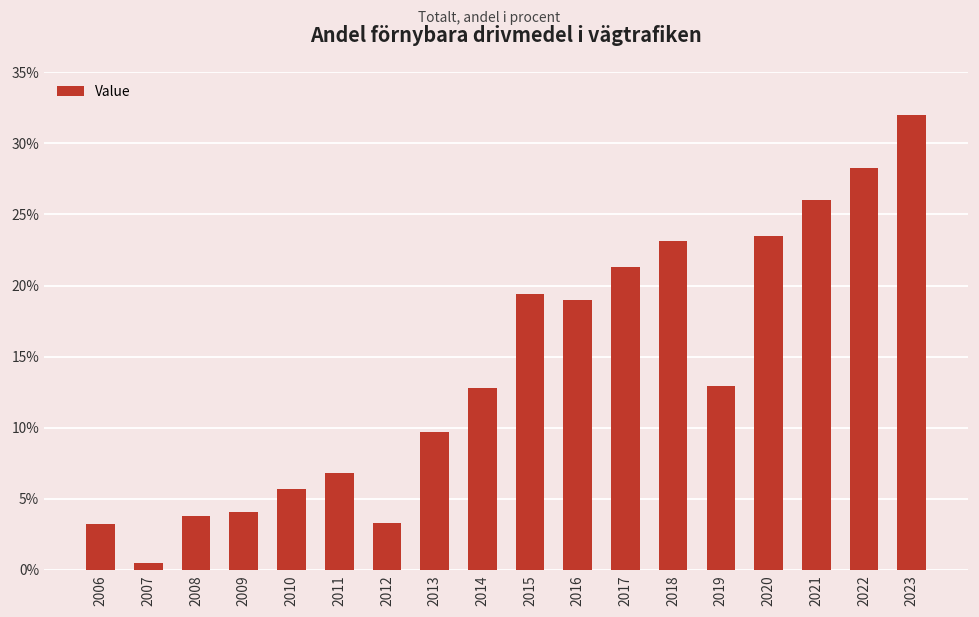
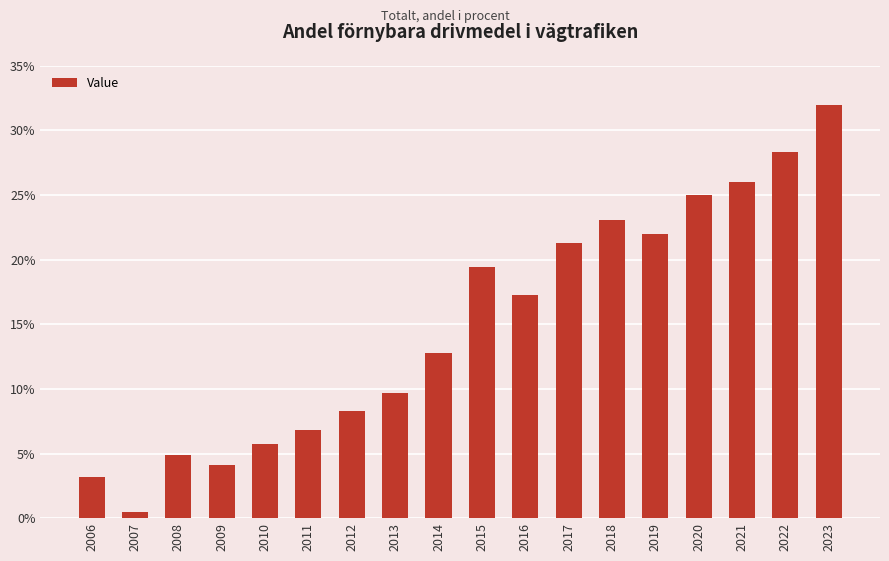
  {
    "2006": "3.2%",
    "2007": "0.5%",
-   "2008": "3.8%",
+   "2008": "4.9%",
    "2009": "4.1%",
    "2010": "5.7%",
    "2011": "6.8%",
-   "2012": "3.3%",
+   "2012": "8.3%",
    "2013": "9.7%",
    "2014": "12.8%",
    "2015": "19.4%",
-   "2016": "19.0%",
+   "2016": "17.3%",
    "2017": "21.3%",
    "2018": "23.1%",
-   "2019": "12.9%",
-   "2020": "23.5%",
+   "2019": "22.0%",
+   "2020": "25.0%",
    "2021": "26.0%",
    "2022": "28.3%",
    "2023": "32.0%"
  }
